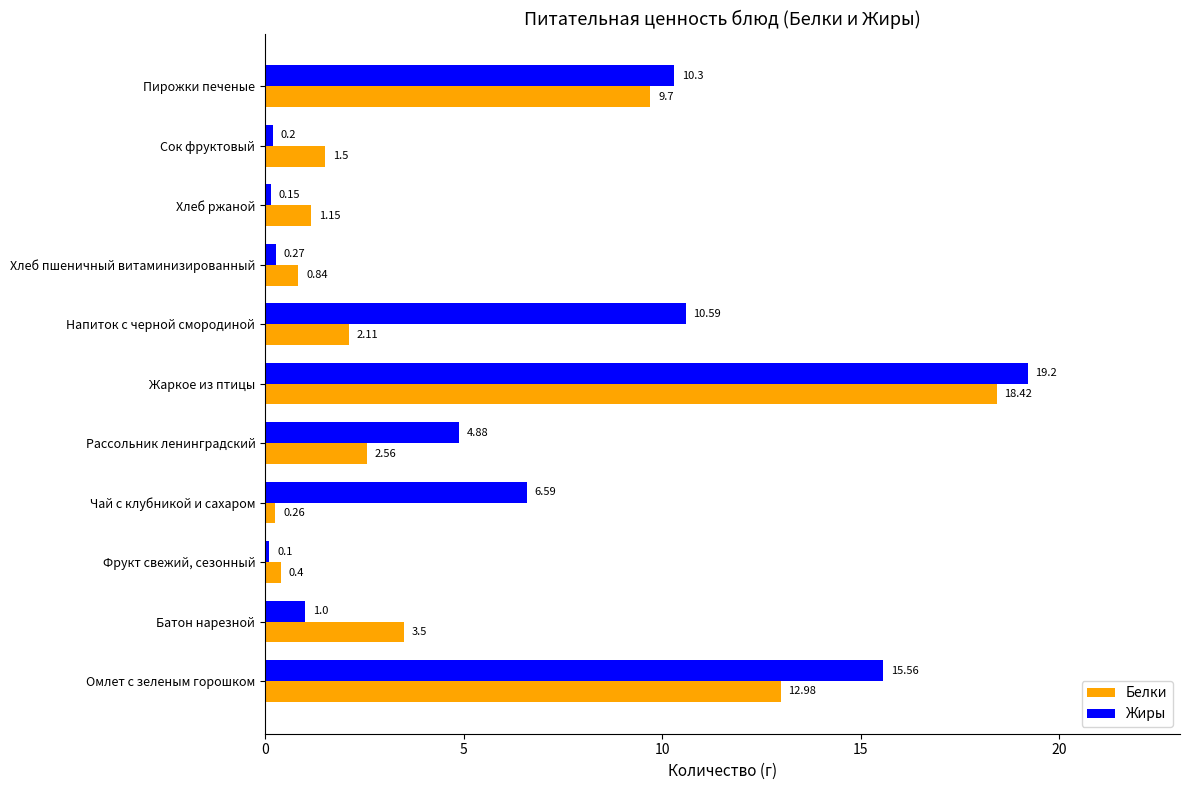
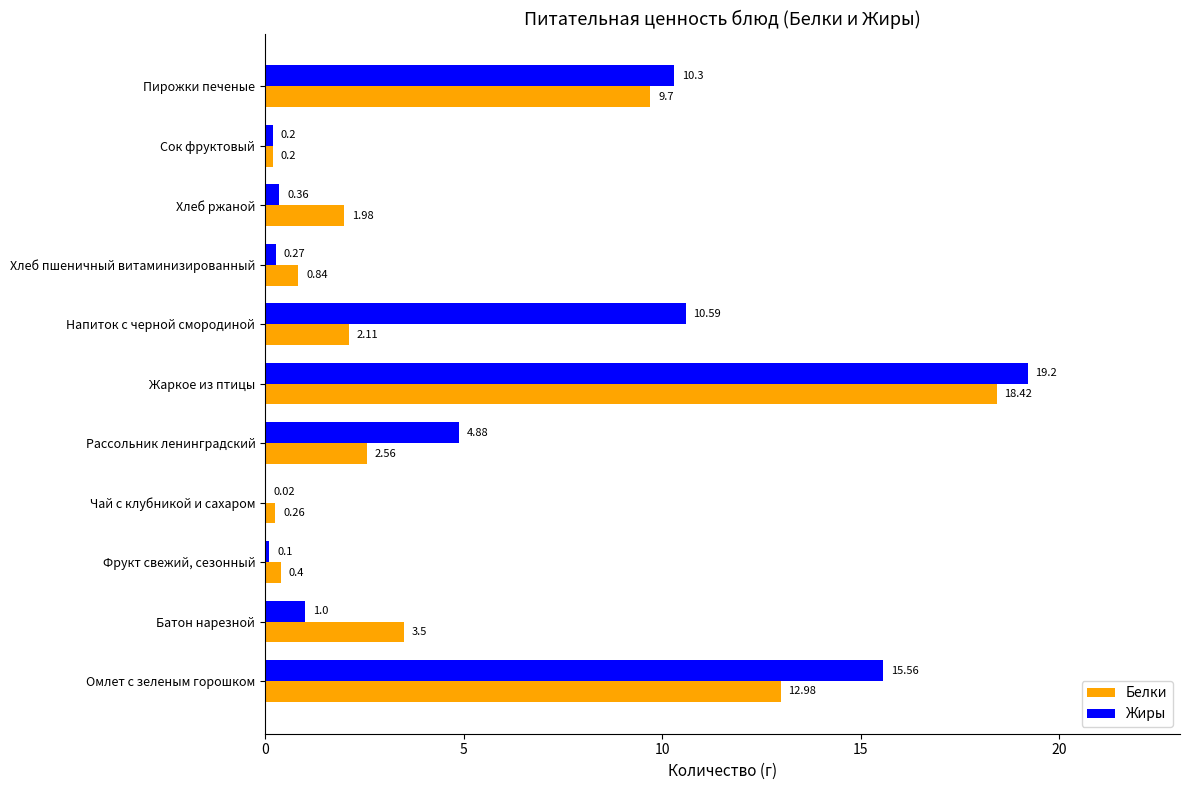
  {
    "Белки": {
      "Пирожки печеные": 9.7,
-     "Сок фруктовый": 1.5,
-     "Хлеб ржаной": 1.15,
+     "Сок фруктовый": 0.2,
+     "Хлеб ржаной": 1.98,
      "Хлеб пшеничный витаминизированный": 0.84,
      "Напиток с черной смородиной": 2.11,
      "Жаркое из птицы": 18.42,
      "Рассольник ленинградский": 2.56,
      "Чай с клубникой и сахаром": 0.26,
      "Фрукт свежий, сезонный": 0.4,
      "Батон нарезной": 3.5,
      "Омлет с зеленым горошком": 12.98
    },
    "Жиры": {
      "Пирожки печеные": 10.3,
      "Сок фруктовый": 0.2,
-     "Хлеб ржаной": 0.15,
+     "Хлеб ржаной": 0.36,
      "Хлеб пшеничный витаминизированный": 0.27,
      "Напиток с черной смородиной": 10.59,
      "Жаркое из птицы": 19.2,
      "Рассольник ленинградский": 4.88,
-     "Чай с клубникой и сахаром": 6.59,
+     "Чай с клубникой и сахаром": 0.02,
      "Фрукт свежий, сезонный": 0.1,
      "Батон нарезной": 1.0,
      "Омлет с зеленым горошком": 15.56
    }
  }
